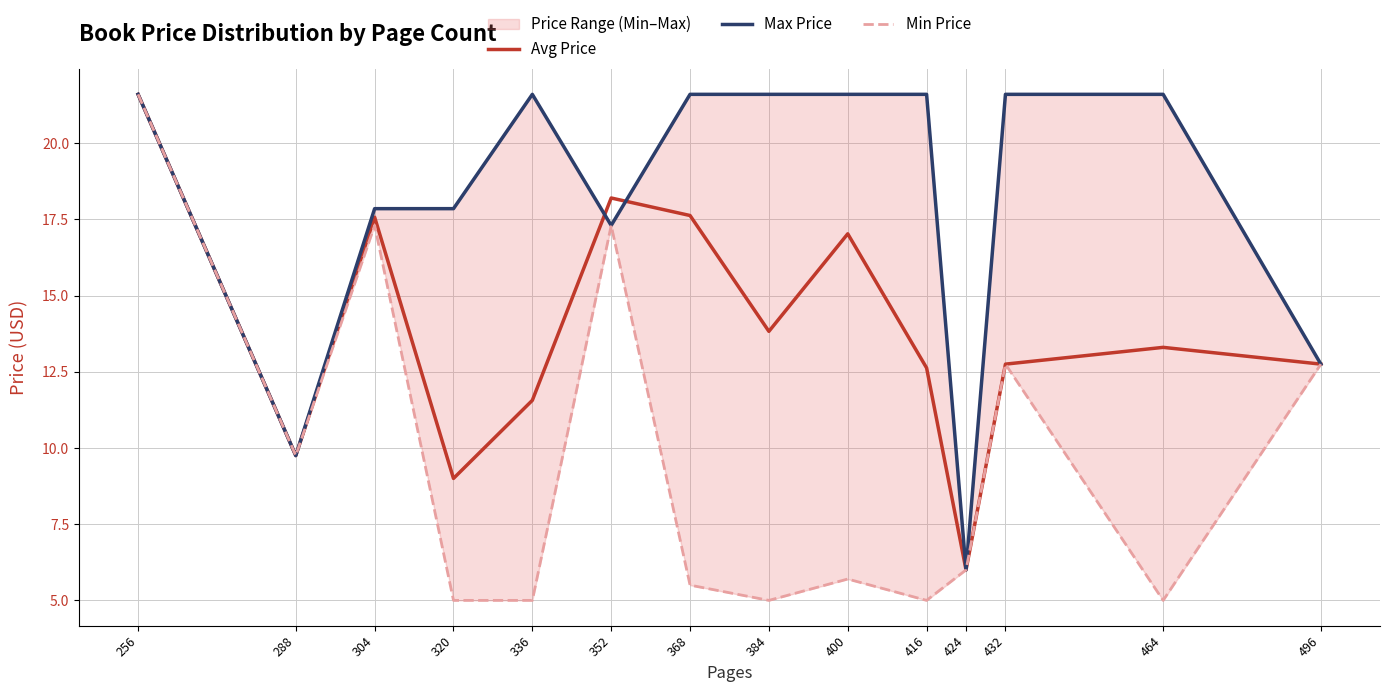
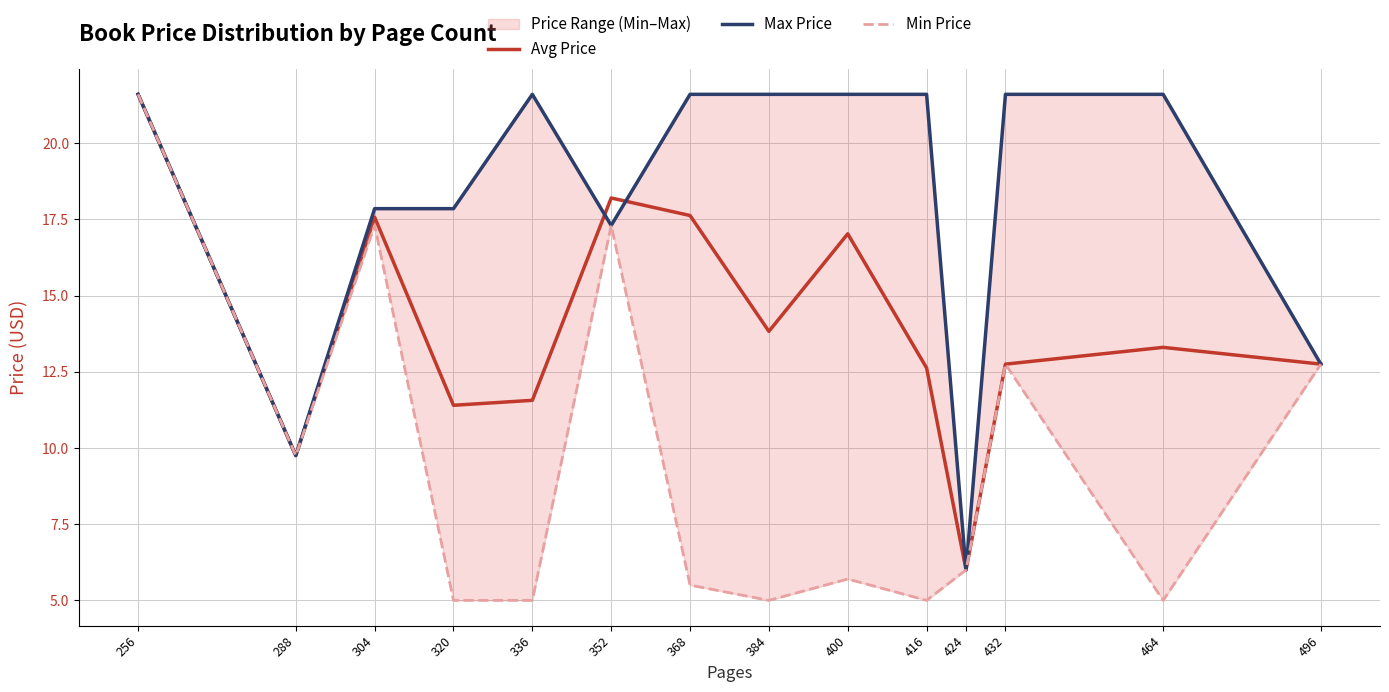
  {
    "Avg Price": {
      "304": 17.6,
-     "320": 9.0,
+     "320": 11.4,
      "336": 11.6,
      "352": 18.2,
      "368": 17.6,
      "384": 13.8,
      "400": 17.0,
      "416": 12.6,
      "464": 13.3
    },
    "Price Range (Min–Max)": {
      "304": 17.9,
      "320": 17.9,
      "336": 21.6,
      "368": 21.6,
      "384": 21.6,
      "400": 21.6,
      "416": 21.6,
      "432": 21.6,
      "464": 21.6
    },
    "Min Price": {
      "304": 17.3,
      "320": 5.0,
      "336": 5.0,
      "368": 5.5,
      "384": 5.0,
      "400": 5.7,
      "416": 5.0,
      "464": 5.0
    }
  }
